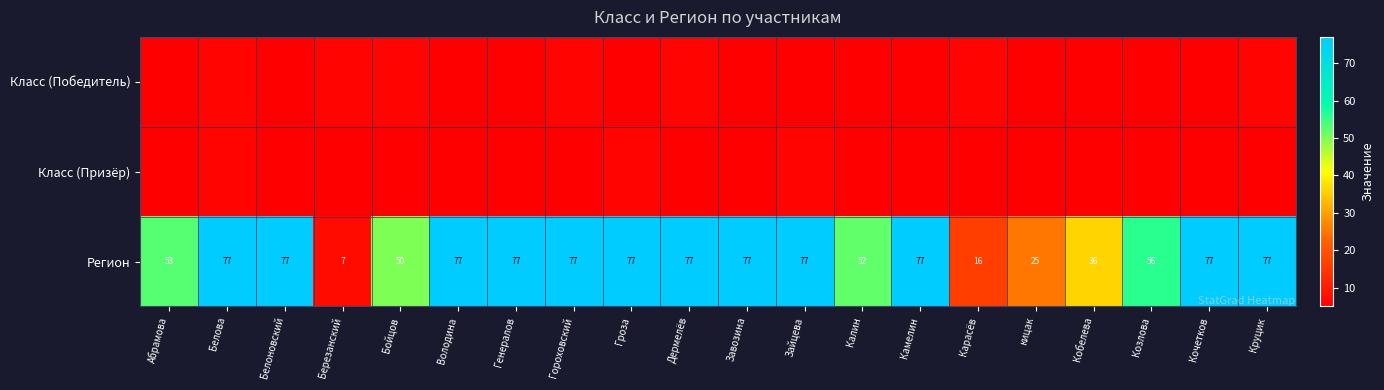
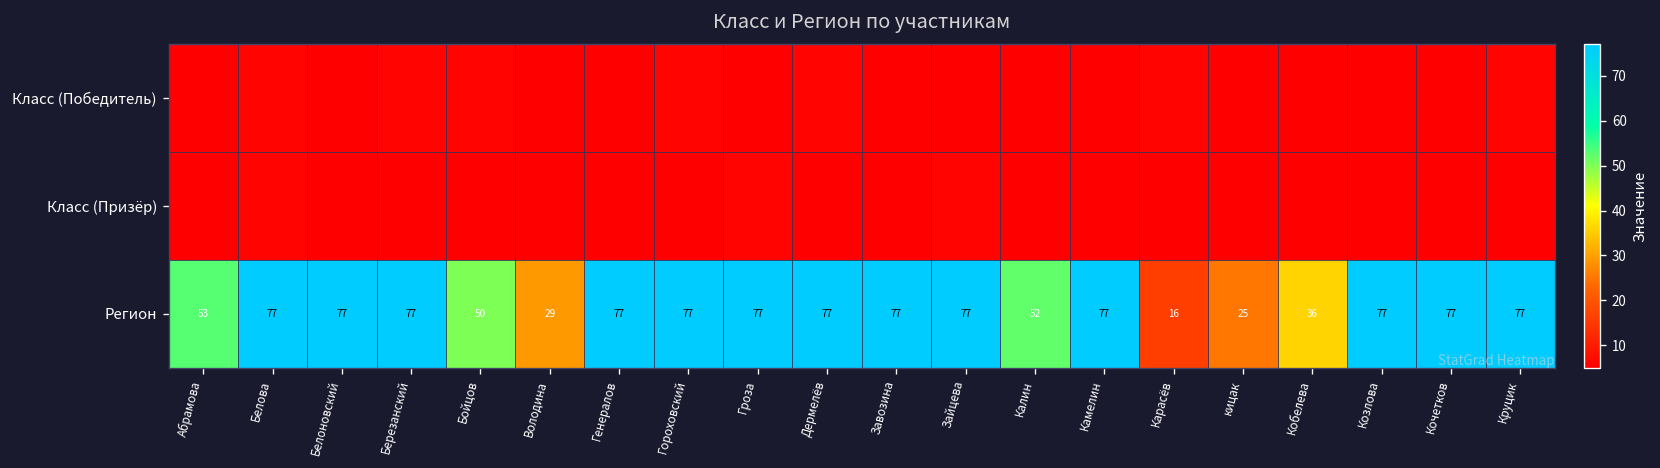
  {
    "Регион": {
      "Абрамова": 53,
      "Белова": 77,
      "Белоновский": 77,
-     "Березанский": 7,
+     "Березанский": 77,
      "Бойцов": 50,
-     "Володина": 77,
+     "Володина": 29,
      "Генералов": 77,
      "Гороховский": 77,
      "Гроза": 77,
      "Дермелёв": 77,
      "Завозина": 77,
      "Зайцева": 77,
      "Калин": 52,
      "Камелин": 77,
      "Карасёв": 16,
      "кицак": 25,
      "Кобелева": 36,
-     "Козлова": 56,
+     "Козлова": 77,
      "Кочетков": 77
    }
  }
